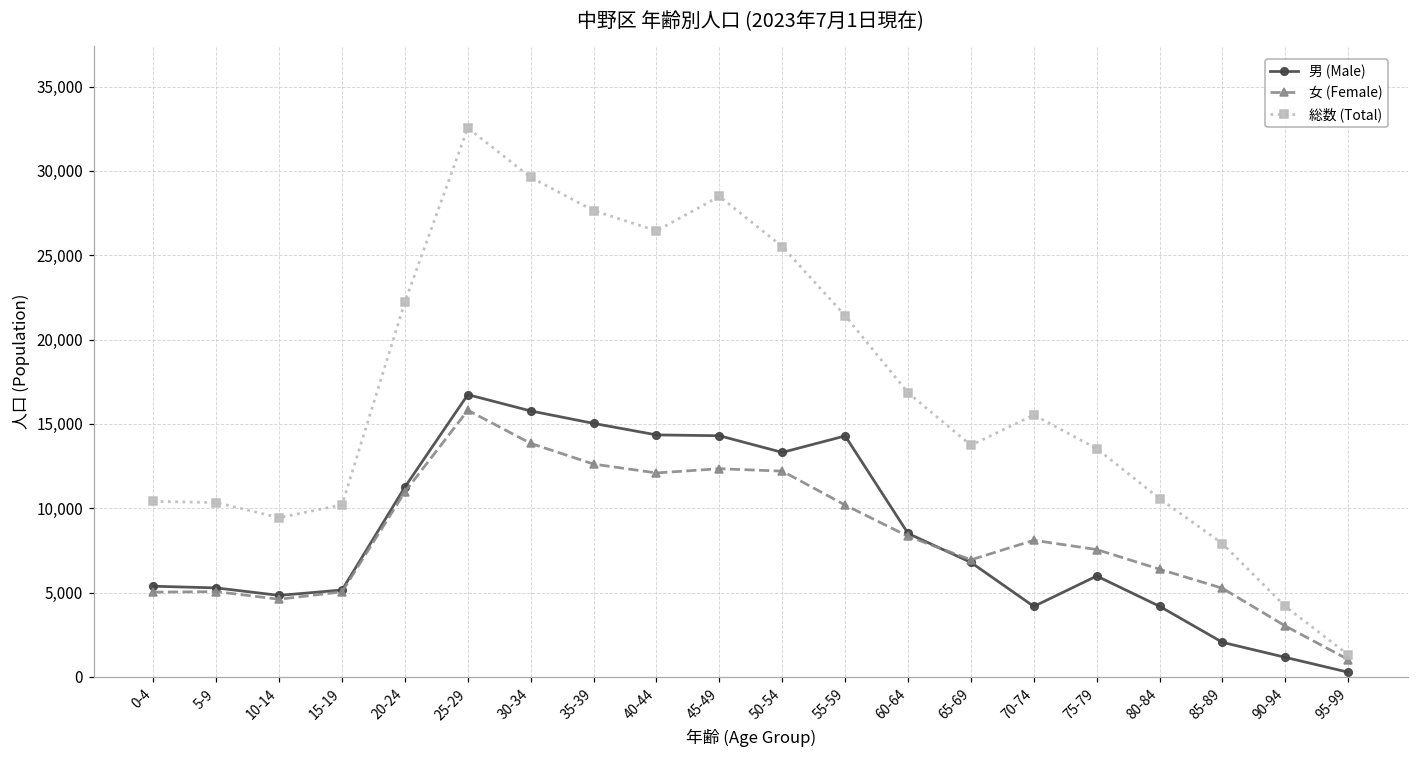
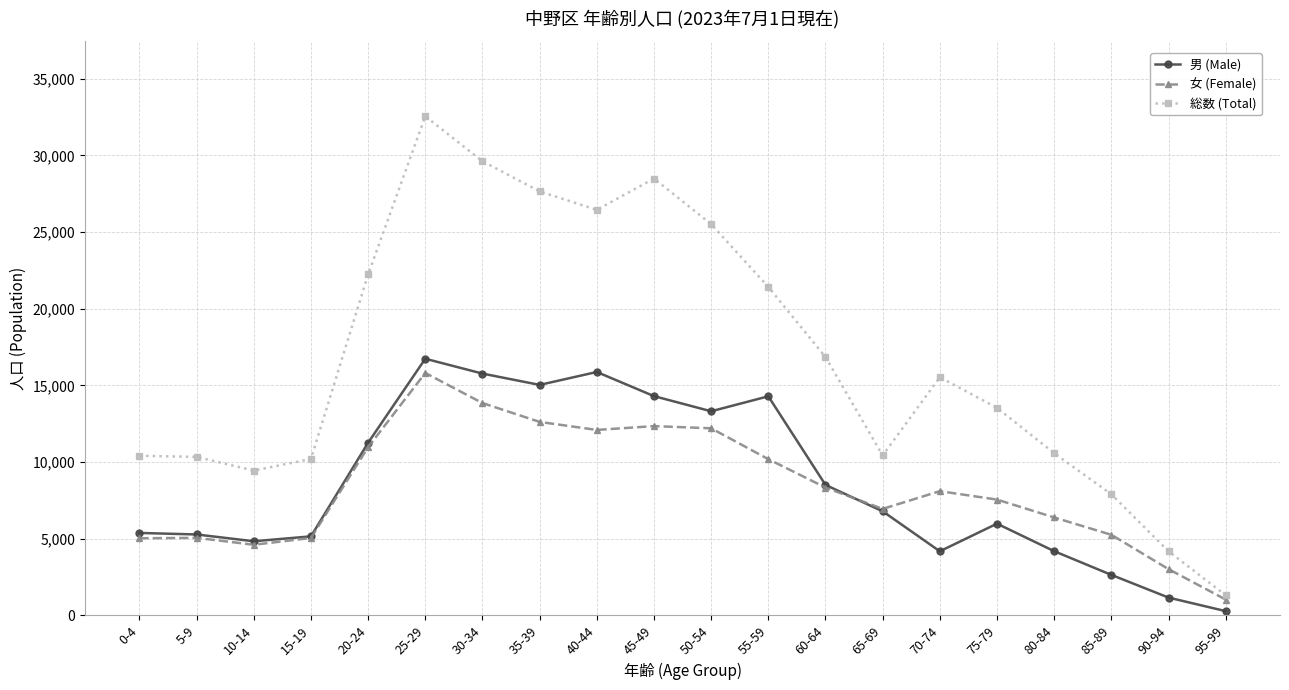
  {
    "男 (Male)": {
      "0-4": "5,400",
      "5-9": "5,300",
      "10-14": "4,800",
      "20-24": "11,300",
      "25-29": "16,700",
      "30-34": "15,800",
      "35-39": "15,000",
-     "40-44": "14,400",
+     "40-44": "15,900",
      "45-49": "14,300",
      "50-54": "13,300",
      "55-59": "14,300",
      "60-64": "8,500",
      "70-74": "4,200",
      "75-79": "6,000",
      "80-84": "4,200",
-     "85-89": "2,100",
+     "85-89": "2,600",
      "90-94": "1,200",
      "95-99": "300"
    },
    "女 (Female)": {
      "0-4": "5,000",
      "5-9": "5,100",
      "10-14": "4,600",
      "20-24": "11,000",
      "25-29": "15,800",
      "30-34": "13,800",
      "35-39": "12,600",
      "40-44": "12,100",
      "45-49": "12,300",
      "50-54": "12,200",
      "55-59": "10,200",
      "60-64": "8,300",
      "70-74": "8,100",
      "75-79": "7,600",
      "80-84": "6,400",
      "85-89": "5,300",
      "90-94": "3,000",
      "95-99": "1,000"
    },
    "総数 (Total)": {
      "0-4": "10,400",
      "5-9": "10,300",
      "10-14": "9,400",
      "15-19": "10,200",
      "20-24": "22,200",
      "25-29": "32,500",
      "30-34": "29,600",
      "35-39": "27,700",
      "40-44": "26,400",
      "45-49": "28,500",
      "50-54": "25,500",
      "55-59": "21,400",
      "60-64": "16,800",
-     "65-69": "13,700",
+     "65-69": "10,400",
      "70-74": "15,500",
      "75-79": "13,500",
      "80-84": "10,600",
      "85-89": "7,900",
      "90-94": "4,200",
      "95-99": "1,300"
    }
  }
